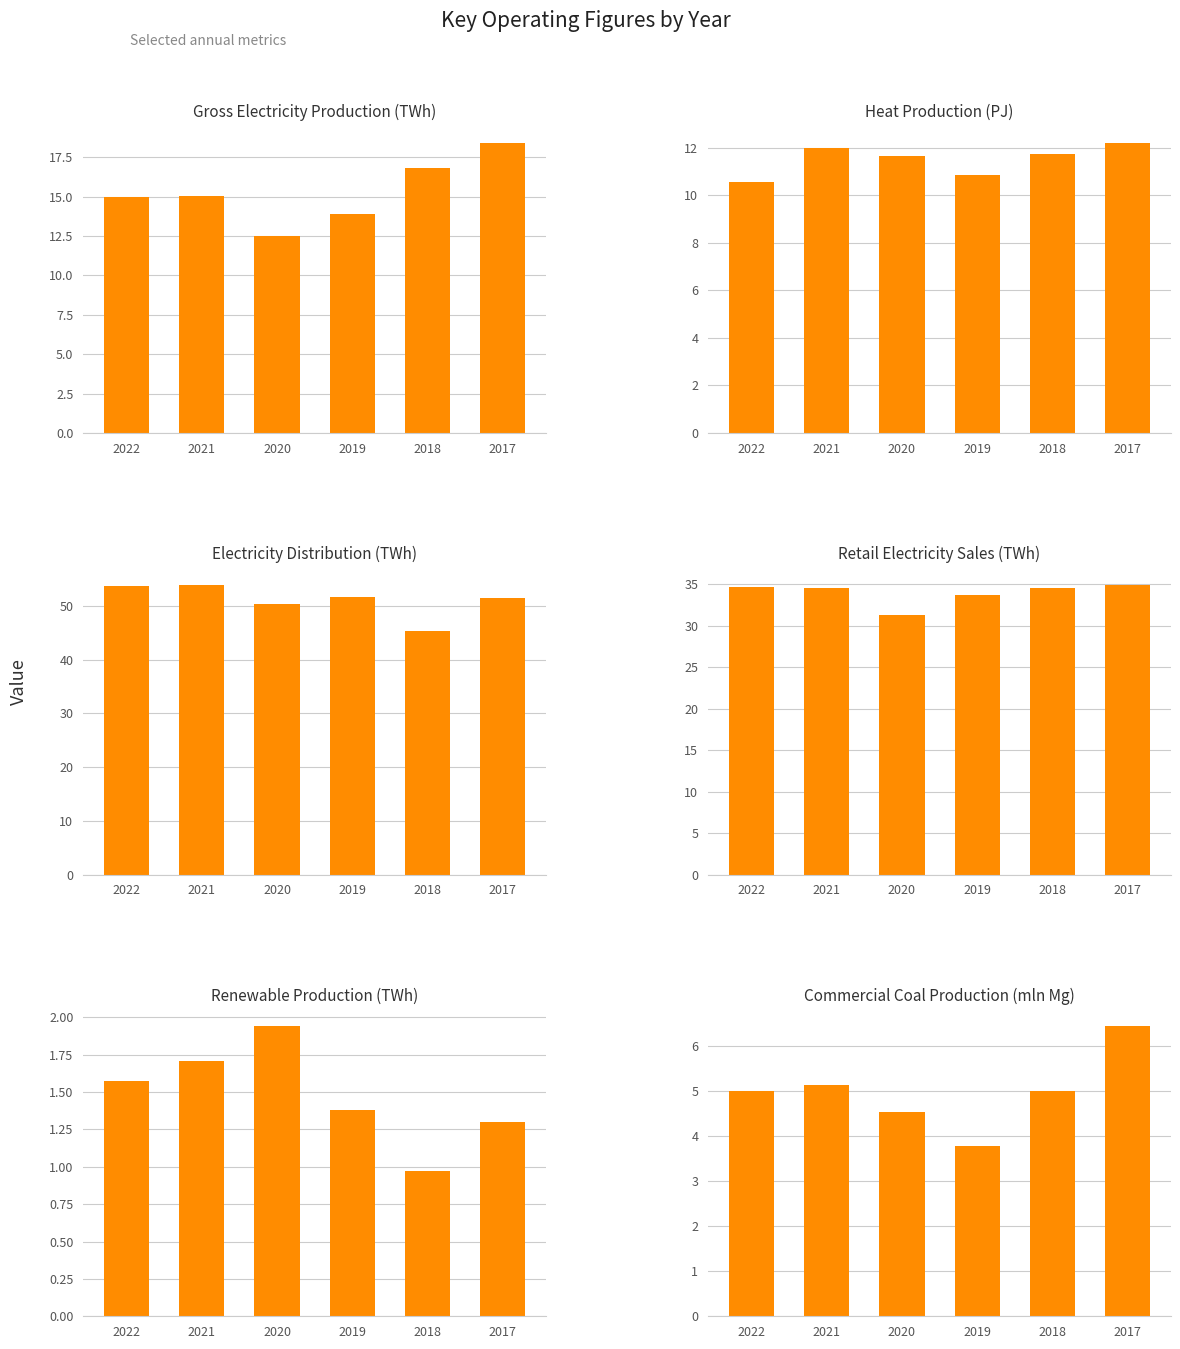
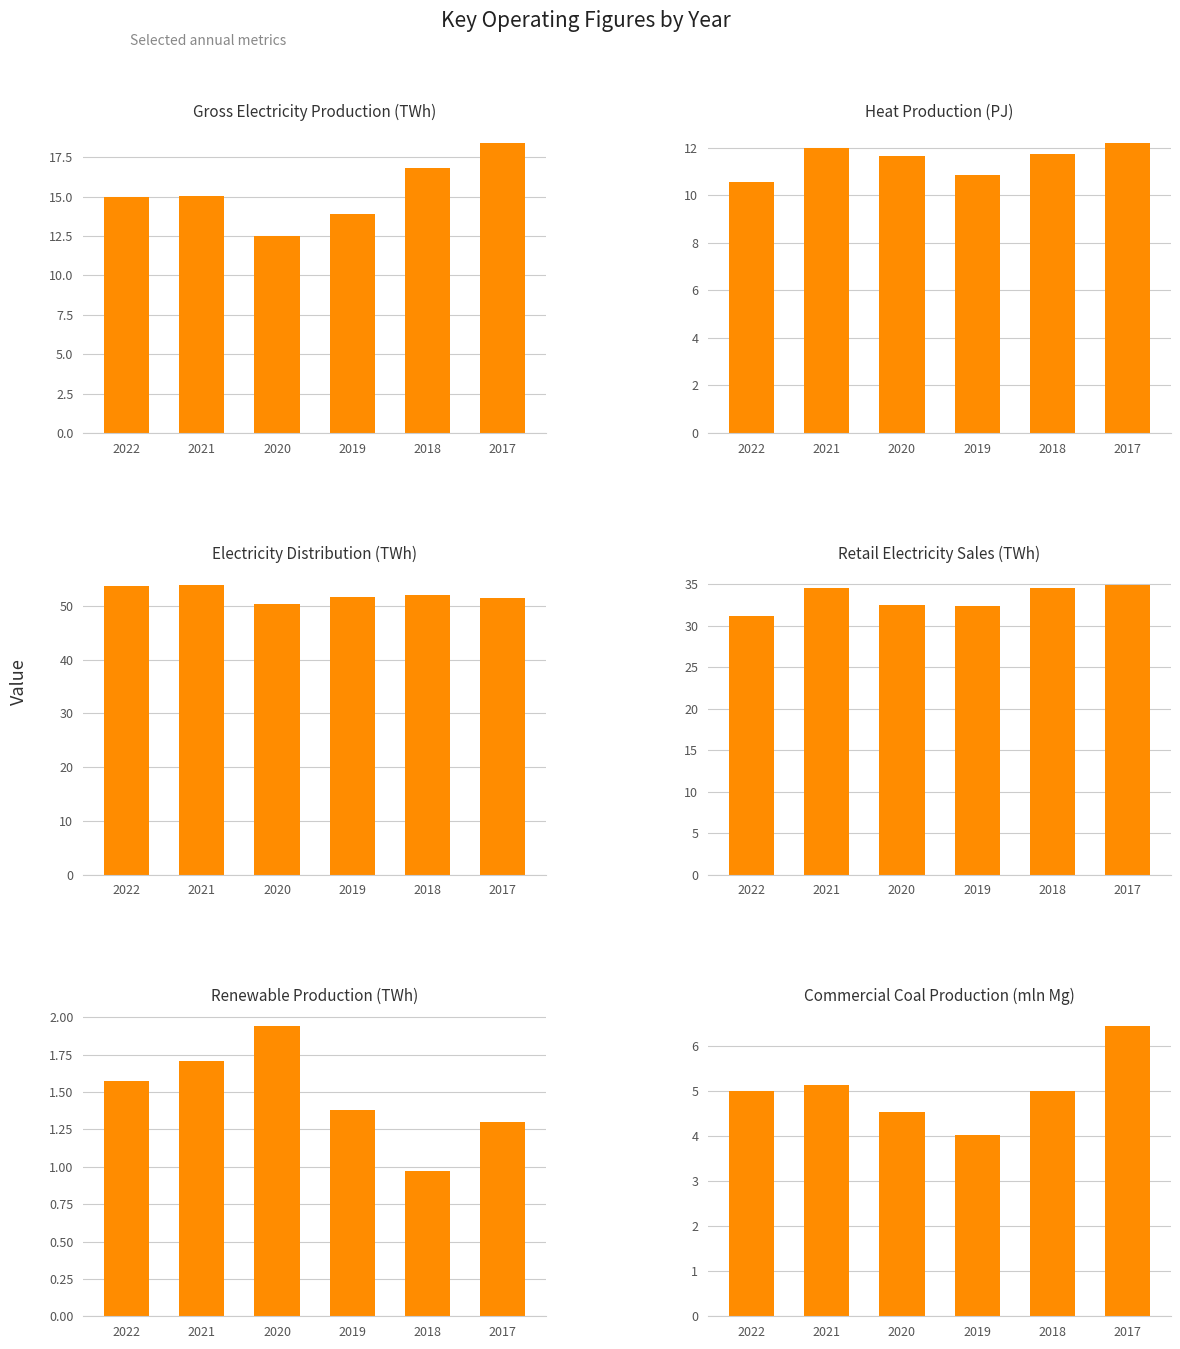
  {
    "Gross Electricity Production (TWh)": {
      "2022": 15.0,
      "2021": 15.0,
      "2020": 12.5,
      "2019": 13.9,
      "2018": 16.8,
      "2017": 18.4
    },
    "Heat Production (PJ)": {
      "2022": 10.5,
      "2021": 12.0,
      "2020": 11.6,
      "2019": 10.9,
      "2018": 11.7,
      "2017": 12.2
    },
    "Electricity Distribution (TWh)": {
      "2022": 54,
      "2021": 54,
      "2020": 50,
      "2019": 52,
-     "2018": 45,
+     "2018": 52,
      "2017": 51
    },
    "Retail Electricity Sales (TWh)": {
-     "2022": 35,
+     "2022": 31,
      "2021": 35,
-     "2020": 31,
-     "2019": 34,
+     "2020": 32,
+     "2019": 32,
      "2018": 35,
      "2017": 35
    },
    "Renewable Production (TWh)": {
      "2022": 1.57,
      "2021": 1.71,
      "2020": 1.94,
      "2019": 1.38,
      "2018": 0.97,
      "2017": 1.30
    },
    "Commercial Coal Production (mln Mg)": {
      "2022": 5.0,
      "2021": 5.1,
      "2020": 4.5,
-     "2019": 3.8,
+     "2019": 4.0,
      "2018": 5.0,
      "2017": 6.5
    }
  }
